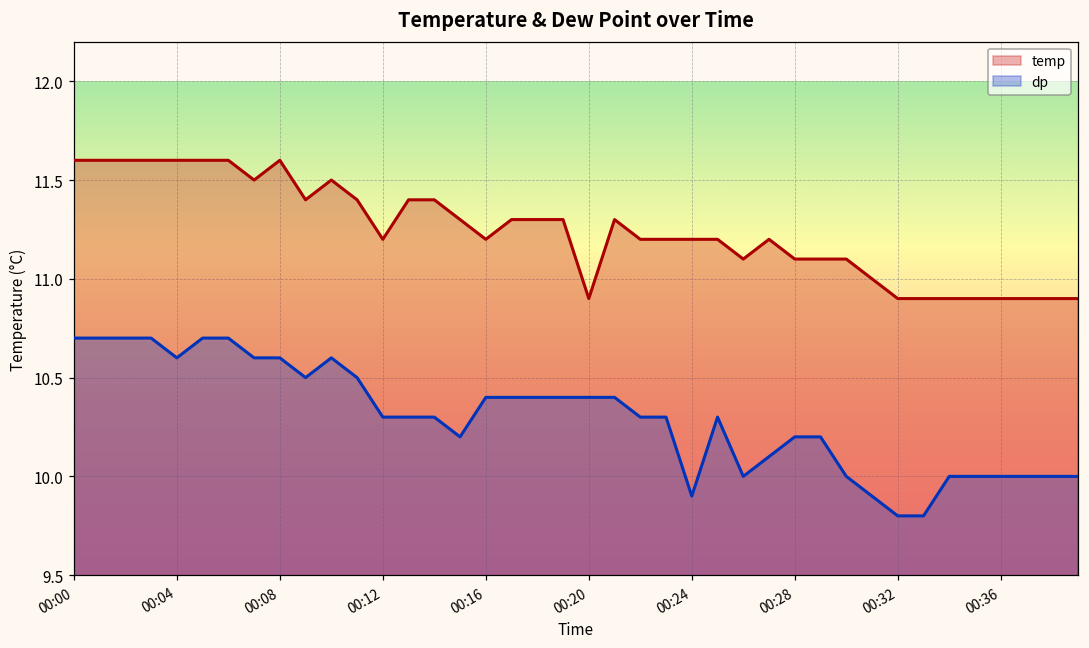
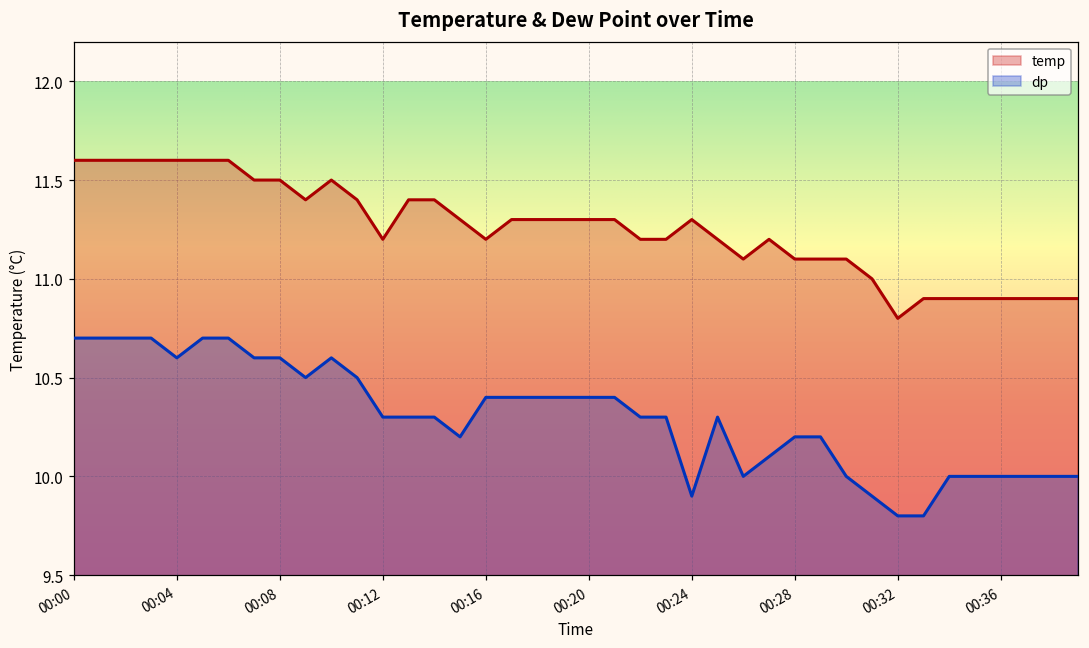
  {
    "temp": {
      "00:00": 11.6,
      "00:04": 11.6,
-     "00:08": 11.6,
+     "00:08": 11.5,
      "00:12": 11.2,
      "00:16": 11.2,
-     "00:20": 10.9,
-     "00:24": 11.2,
+     "00:20": 11.3,
+     "00:24": 11.3,
      "00:28": 11.1,
-     "00:32": 10.9,
+     "00:32": 10.8,
      "00:36": 10.9
    },
    "dp": {
      "00:00": 10.7,
      "00:04": 10.6,
      "00:08": 10.6,
      "00:12": 10.3,
      "00:16": 10.4,
      "00:20": 10.4,
      "00:24": 9.9,
      "00:28": 10.2,
      "00:32": 9.8,
      "00:36": 10.0
    }
  }
